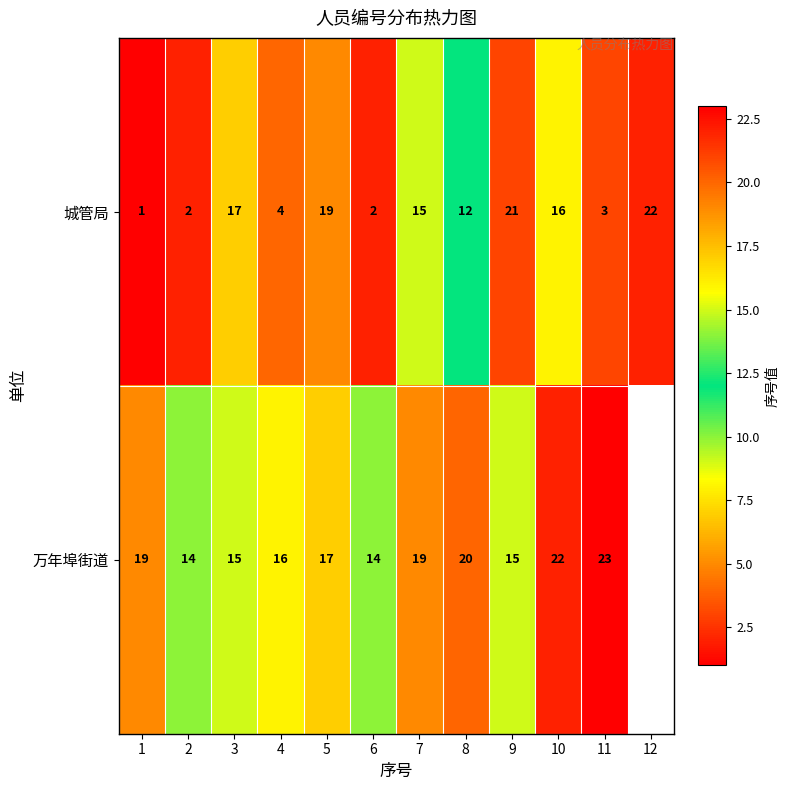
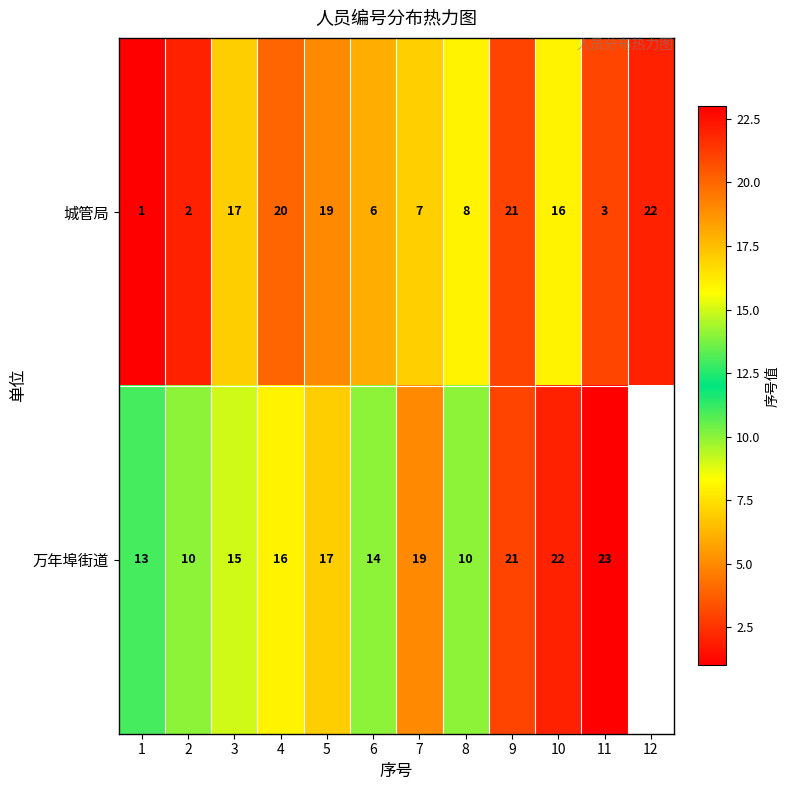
  {
    "城管局": {
      "1": 1,
      "2": 2,
      "3": 17,
-     "4": 4,
+     "4": 20,
      "5": 19,
-     "6": 2,
-     "7": 15,
-     "8": 12,
+     "6": 6,
+     "7": 7,
+     "8": 8,
      "9": 21,
      "10": 16,
      "12": 22
    },
    "万年埠街道": {
-     "1": 19,
-     "2": 14,
+     "1": 13,
+     "2": 10,
      "3": 15,
      "4": 16,
      "5": 17,
      "6": 14,
      "7": 19,
-     "8": 20,
-     "9": 15,
+     "8": 10,
+     "9": 21,
      "10": 22,
      "11": 23
    }
  }
